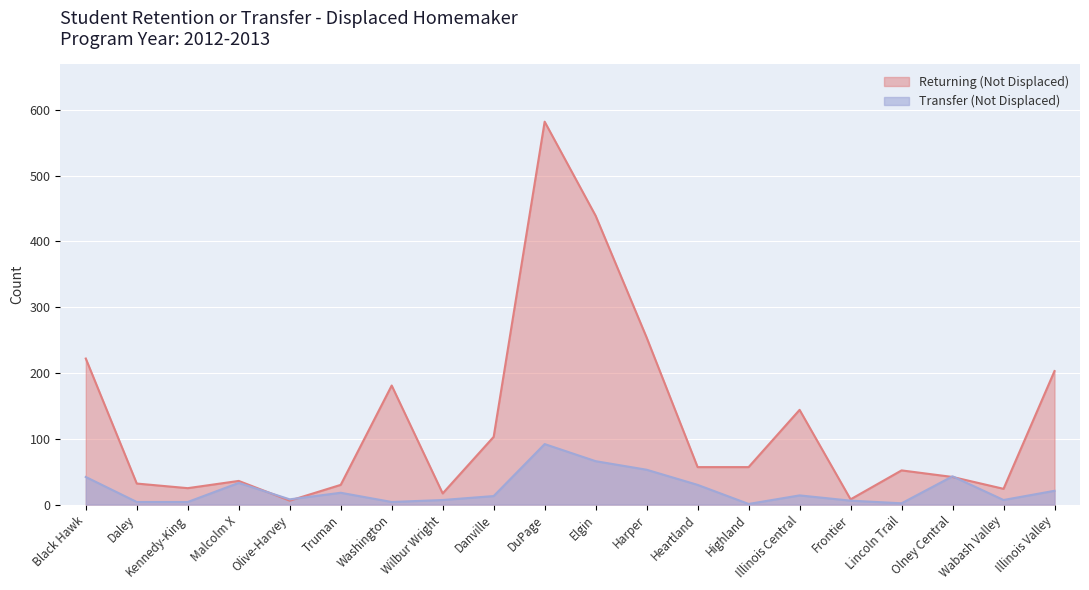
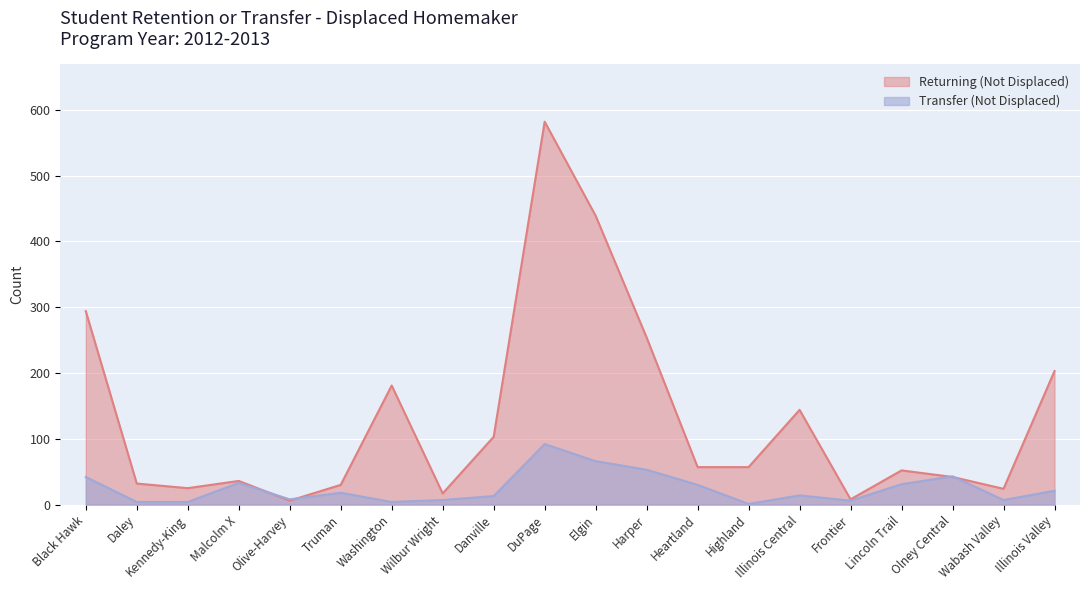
  {
    "Returning (Not Displaced)": {
-     "Black Hawk": 220,
+     "Black Hawk": 290,
      "Daley": 30,
      "Kennedy-King": 30,
      "Truman": 30,
      "Washington": 180,
      "Wilbur Wright": 20,
      "Danville": 100,
      "DuPage": 580,
      "Elgin": 440,
      "Harper": 250,
      "Heartland": 60,
      "Highland": 60,
      "Illinois Central": 140,
      "Lincoln Trail": 50,
      "Wabash Valley": 20,
      "Illinois Valley": 200
    },
    "Transfer (Not Displaced)": {
      "Black Hawk": 40,
      "Daley": 0,
      "Kennedy-King": 0,
      "Truman": 20,
      "Washington": 0,
      "Wilbur Wright": 10,
      "Danville": 10,
      "DuPage": 90,
      "Elgin": 70,
      "Harper": 50,
      "Heartland": 30,
      "Highland": 0,
      "Illinois Central": 10,
-     "Lincoln Trail": 0,
+     "Lincoln Trail": 30,
      "Wabash Valley": 10,
      "Illinois Valley": 20
    }
  }
